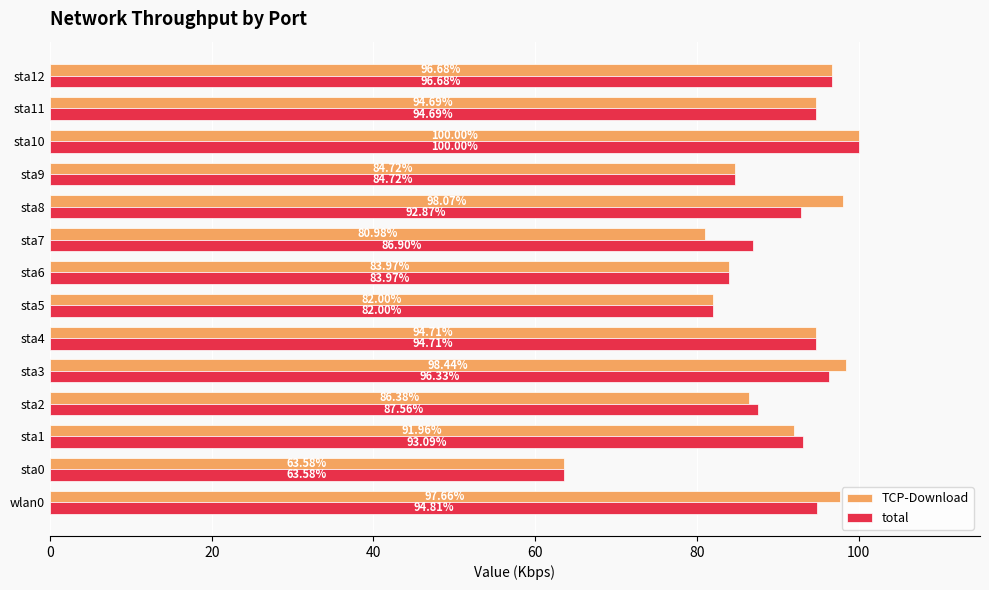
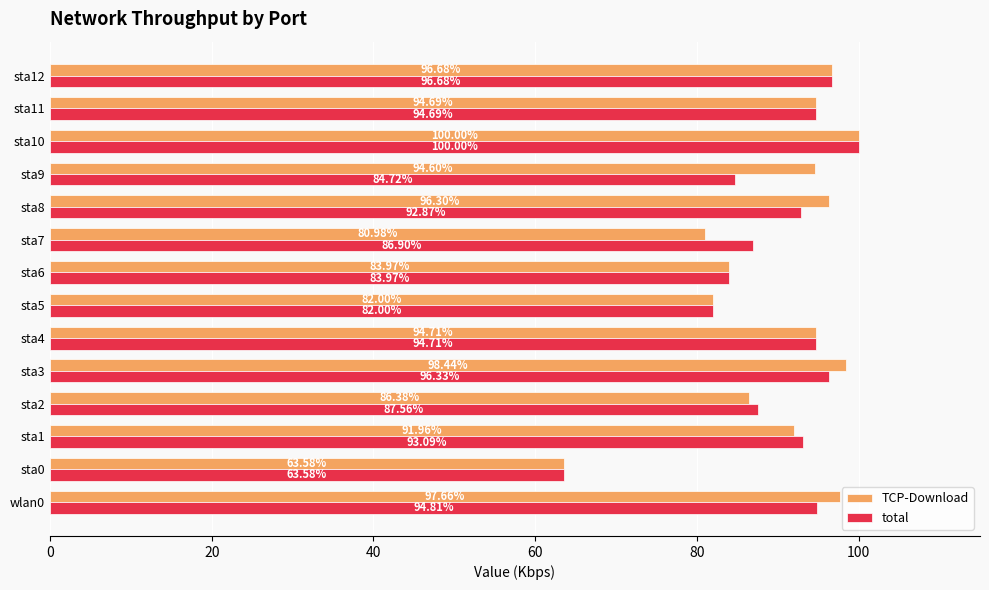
  {
    "TCP-Download": {
      "sta12": "96.68%",
      "sta11": "94.69%",
      "sta10": "100.00%",
-     "sta9": "84.72%",
-     "sta8": "98.07%",
+     "sta9": "94.60%",
+     "sta8": "96.30%",
      "sta7": "80.98%",
      "sta6": "83.97%",
      "sta5": "82.00%",
      "sta4": "94.71%",
      "sta3": "98.44%",
      "sta2": "86.38%",
      "sta1": "91.96%",
      "sta0": "63.58%",
      "wlan0": "97.66%"
    },
    "total": {
      "sta12": "96.68%",
      "sta11": "94.69%",
      "sta10": "100.00%",
      "sta9": "84.72%",
      "sta8": "92.87%",
      "sta7": "86.90%",
      "sta6": "83.97%",
      "sta5": "82.00%",
      "sta4": "94.71%",
      "sta3": "96.33%",
      "sta2": "87.56%",
      "sta1": "93.09%",
      "sta0": "63.58%",
      "wlan0": "94.81%"
    }
  }
